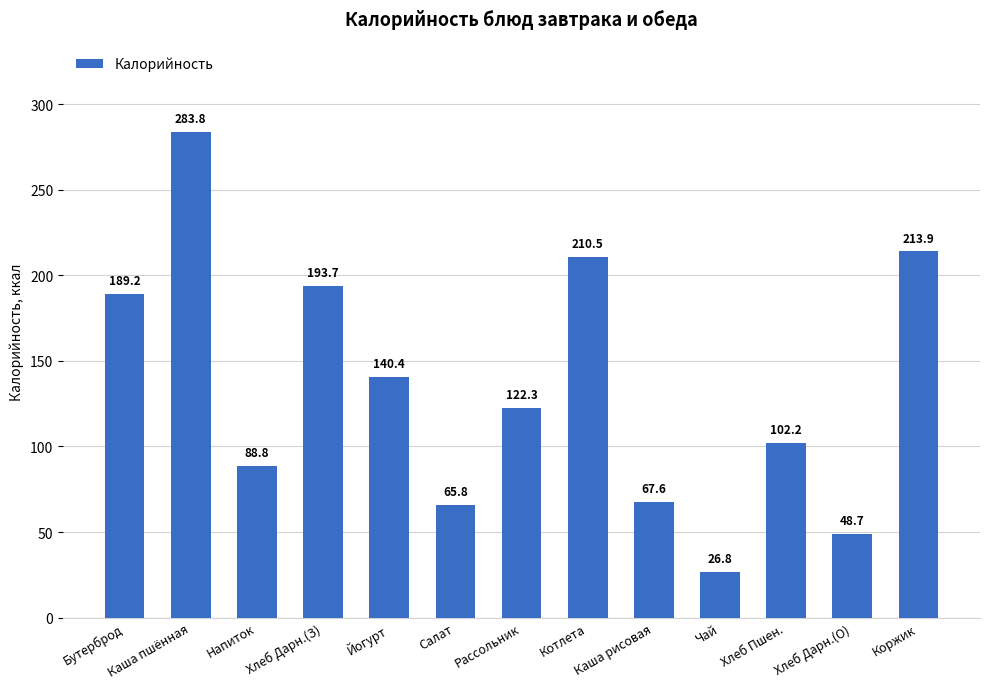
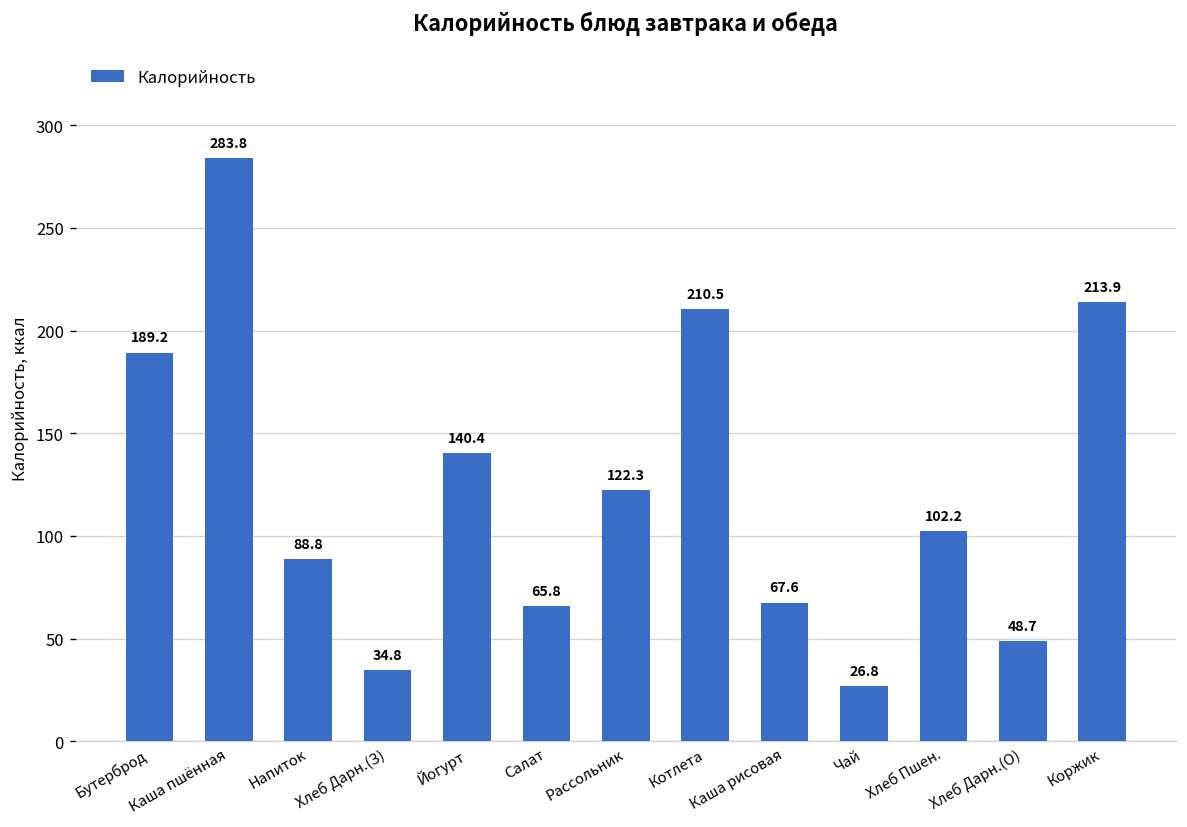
  {
    "Бутерброд": 189.2,
    "Каша пшённая": 283.8,
    "Напиток": 88.8,
-   "Хлеб Дарн.(З)": 193.7,
+   "Хлеб Дарн.(З)": 34.8,
    "Йогурт": 140.4,
    "Салат": 65.8,
    "Рассольник": 122.3,
    "Котлета": 210.5,
    "Каша рисовая": 67.6,
    "Чай": 26.8,
    "Хлеб Пшен.": 102.2,
    "Хлеб Дарн.(О)": 48.7,
    "Коржик": 213.9
  }
